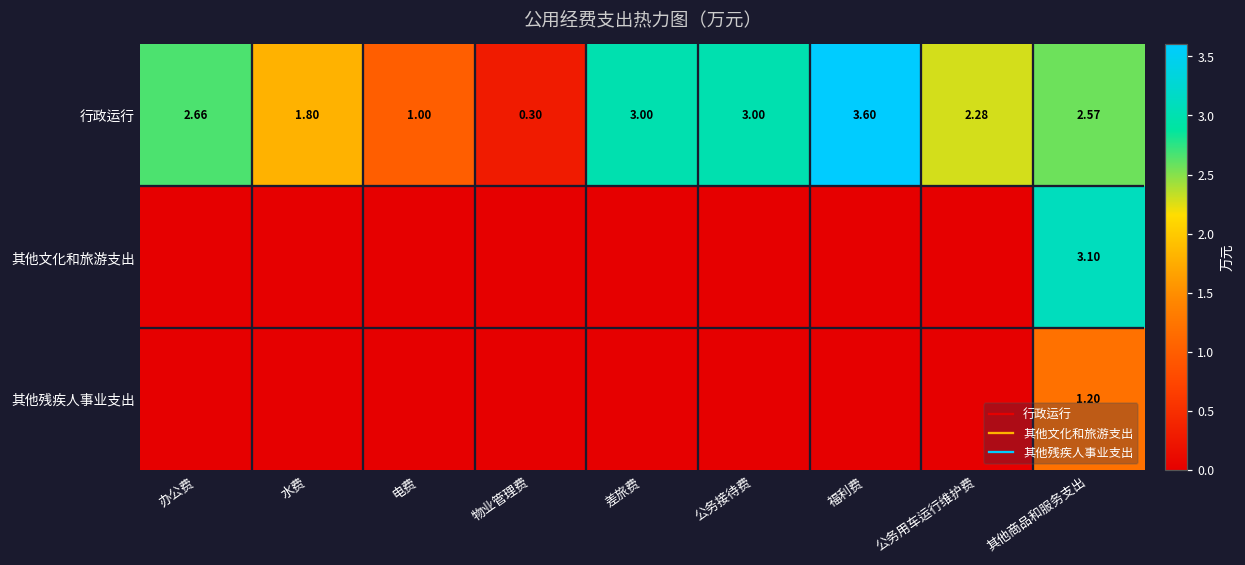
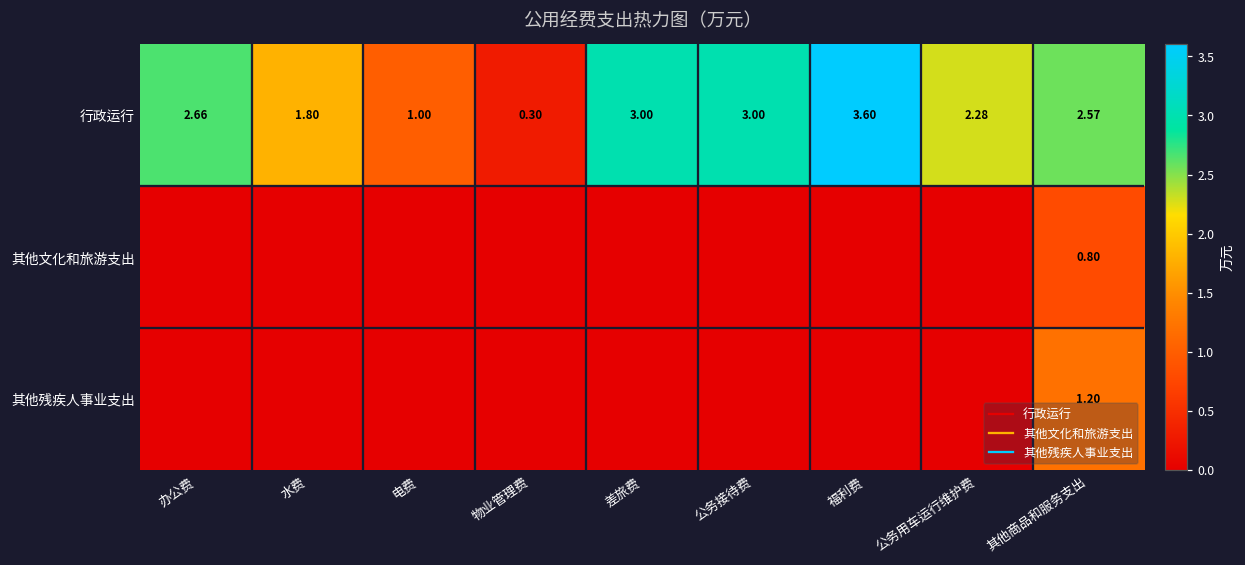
  {
    "行政运行": {
      "办公费": 2.66,
      "水费": 1.80,
      "电费": 1.00,
      "物业管理费": 0.30,
      "差旅费": 3.00,
      "公务接待费": 3.00,
      "福利费": 3.60,
      "公务用车运行维护费": 2.28,
      "其他商品和服务支出": 2.57
    },
    "其他文化和旅游支出": {
-     "其他商品和服务支出": 3.10
+     "其他商品和服务支出": 0.80
    },
    "其他残疾人事业支出": {
      "其他商品和服务支出": 1.20
    }
  }
